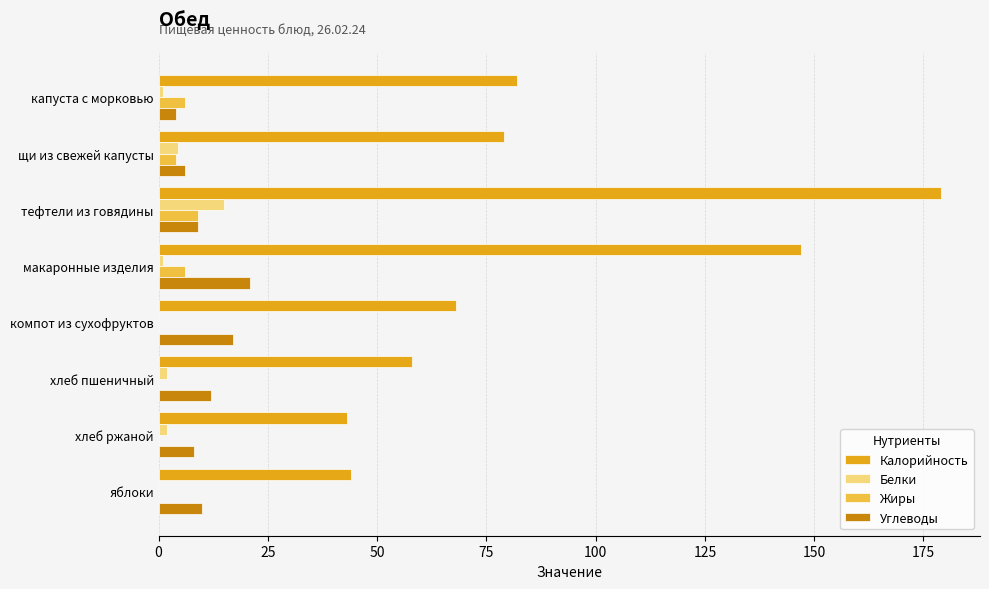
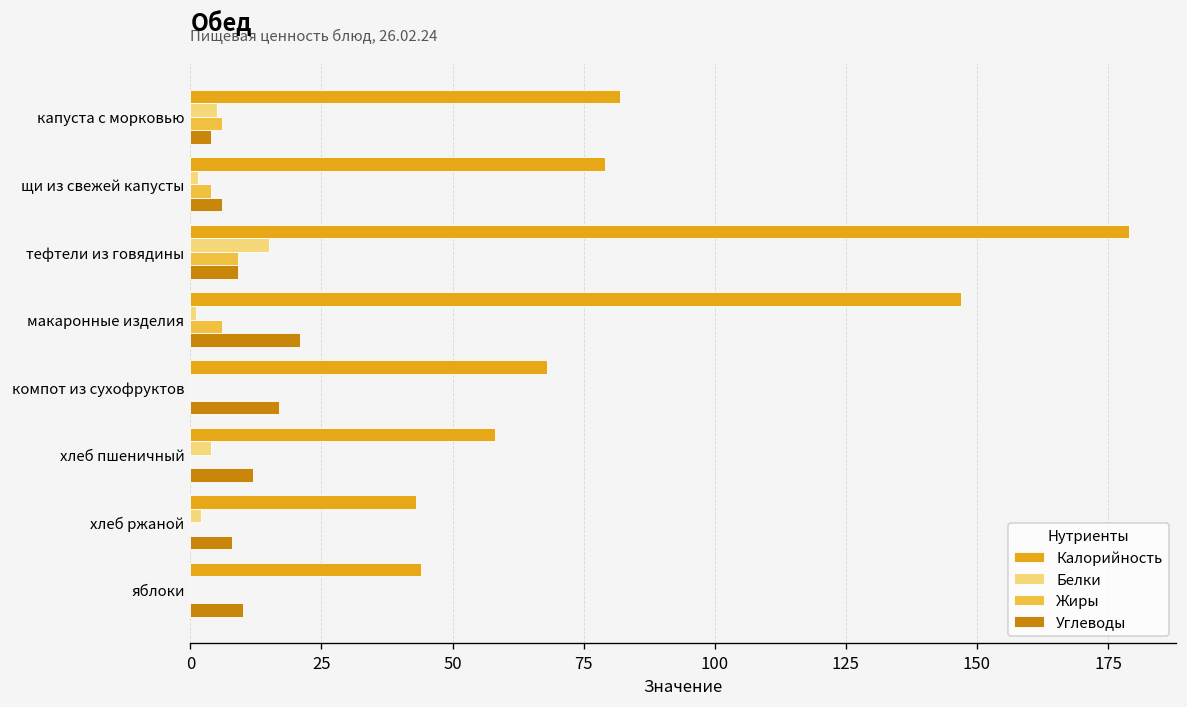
  {
    "Белки": {
-     "капуста с морковью": 1,
-     "щи из свежей капусты": 5,
+     "капуста с морковью": 5,
+     "щи из свежей капусты": 1,
      "тефтели из говядины": 15,
      "макаронные изделия": 1,
      "компот из сухофруктов": 0,
-     "хлеб пшеничный": 2,
+     "хлеб пшеничный": 4,
      "хлеб ржаной": 2,
      "яблоки": 0
    }
  }
